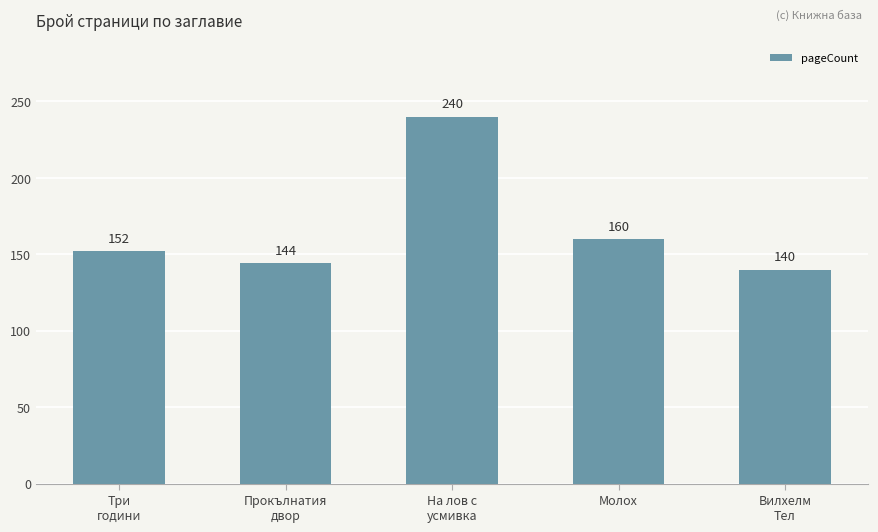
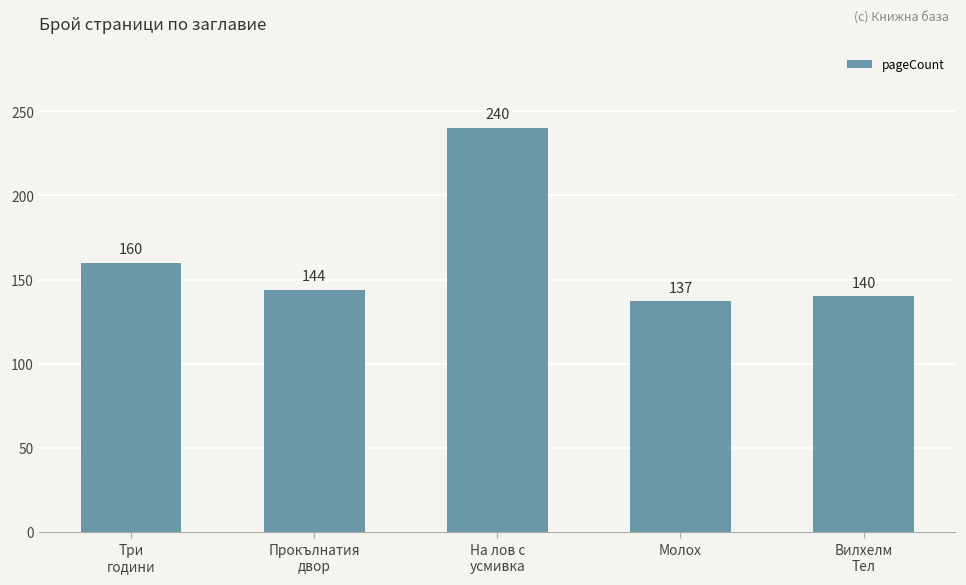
  {
-   "Три години": 152,
+   "Три години": 160,
    "Прокълнатия двор": 144,
    "На лов с усмивка": 240,
-   "Молох": 160,
+   "Молох": 137,
    "Вилхелм Тел": 140
  }
